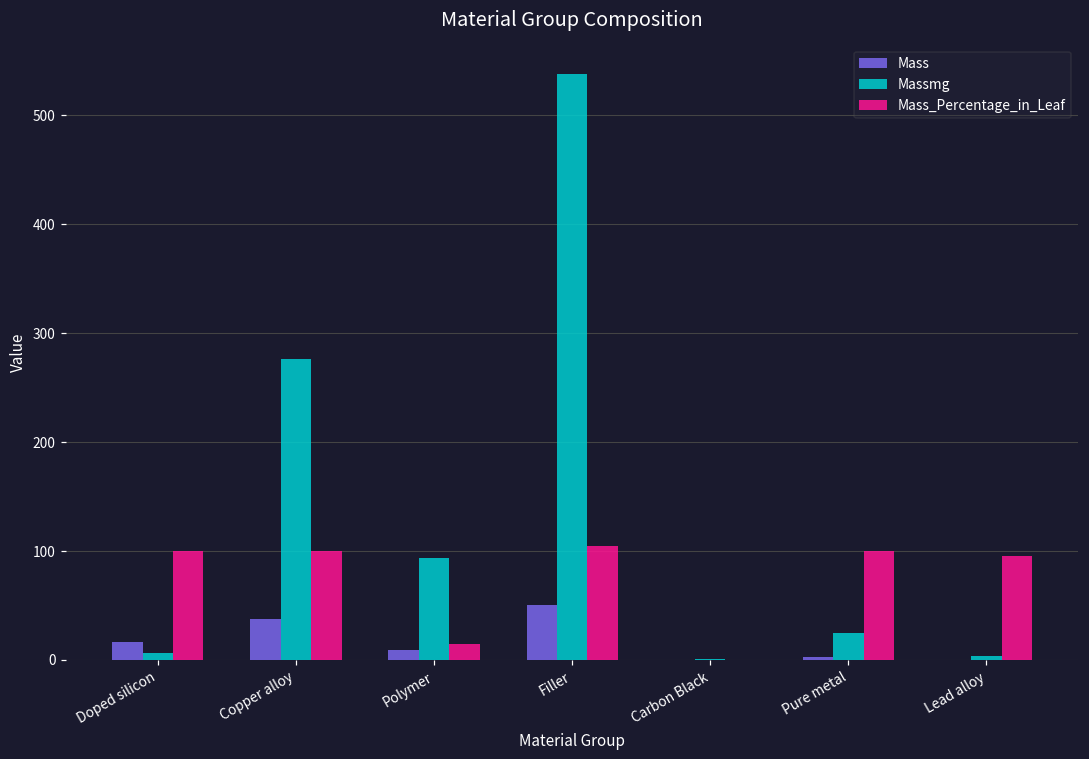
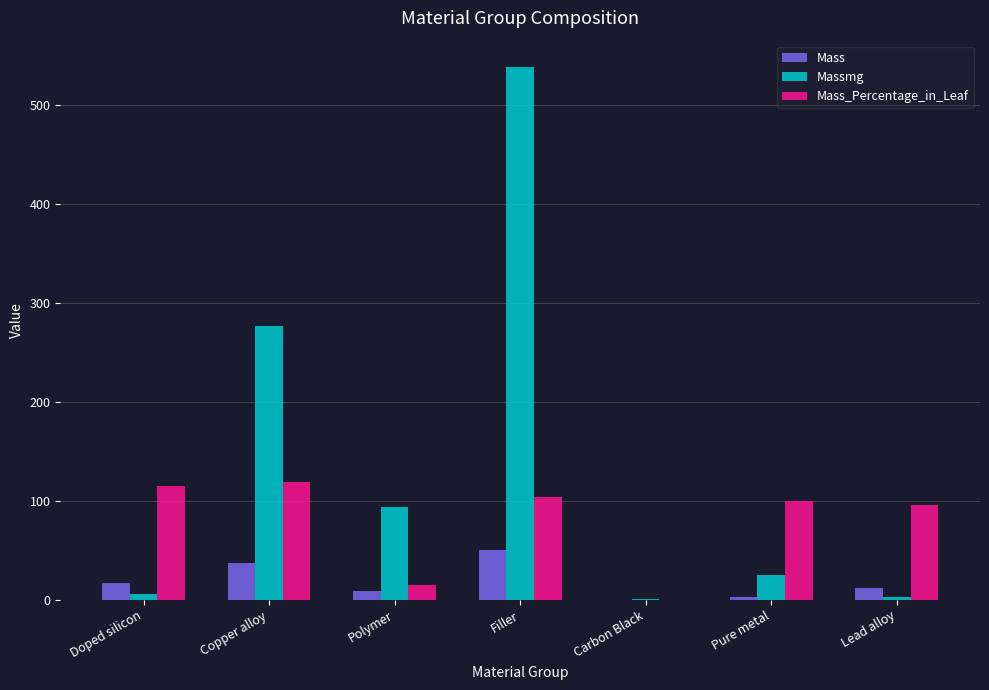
  {
    "Mass": {
      "Doped silicon": 20,
      "Copper alloy": 40,
      "Polymer": 10,
      "Filler": 50,
      "Pure metal": 0,
-     "Lead alloy": 0
+     "Lead alloy": 10
    },
    "Massmg": {
      "Doped silicon": 10,
      "Copper alloy": 280,
      "Polymer": 90,
      "Filler": 540,
      "Pure metal": 30,
      "Lead alloy": 0
    },
    "Mass_Percentage_in_Leaf": {
-     "Doped silicon": 100,
-     "Copper alloy": 100,
+     "Doped silicon": 110,
+     "Copper alloy": 120,
      "Polymer": 10,
      "Filler": 100,
      "Pure metal": 100,
      "Lead alloy": 100
    }
  }
